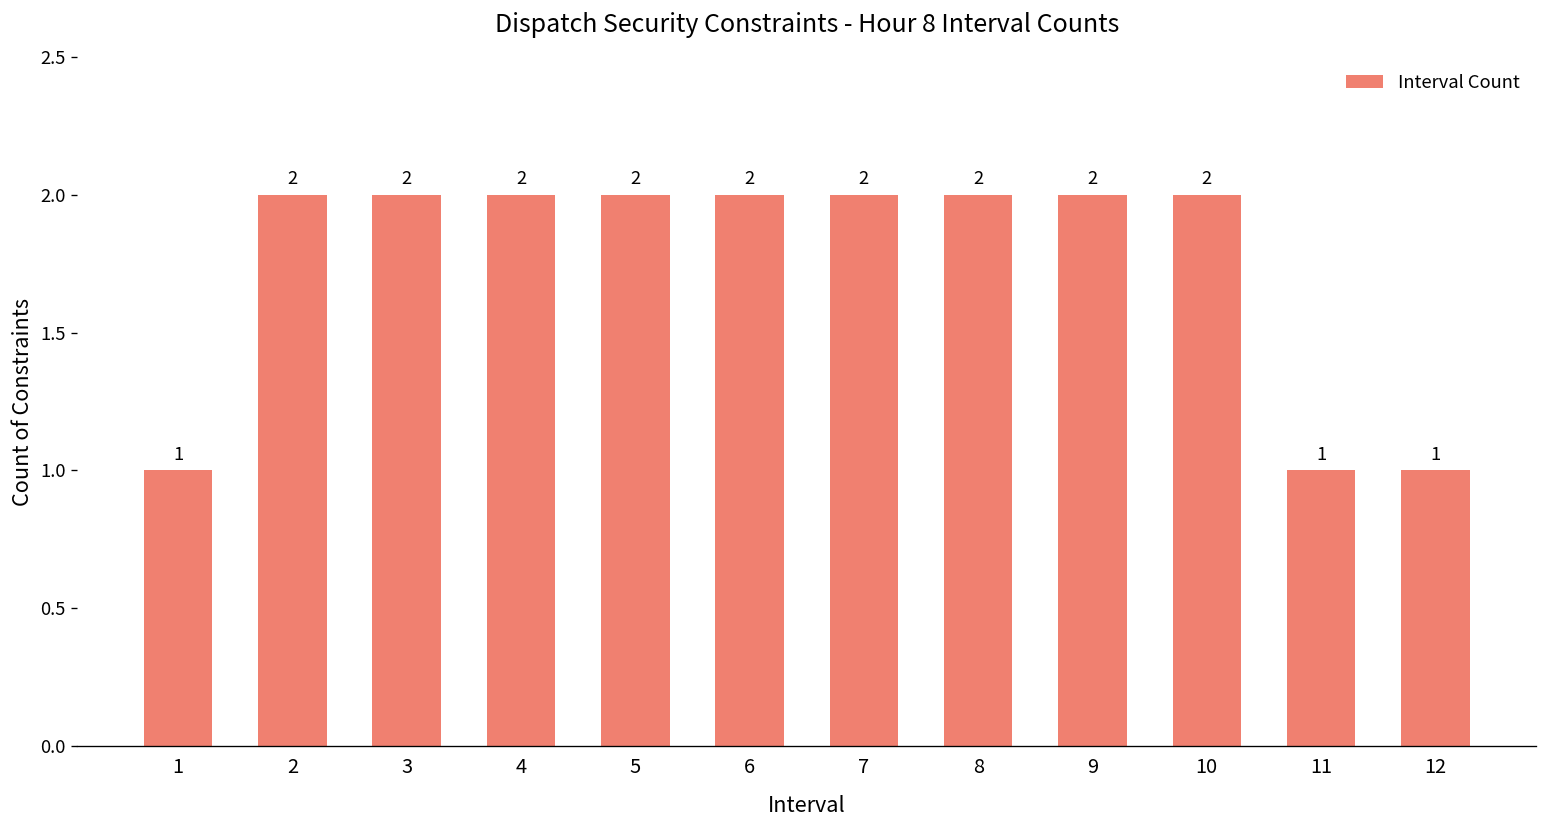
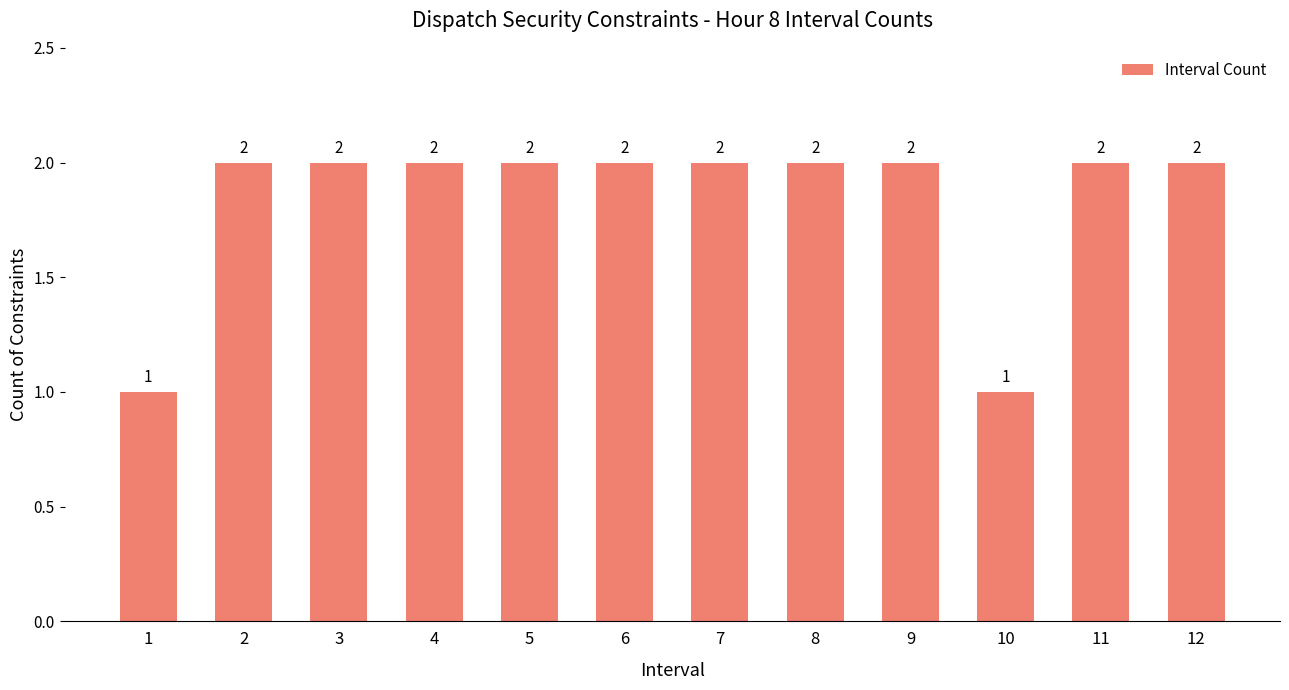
  {
    "1": 1,
    "2": 2,
    "3": 2,
    "4": 2,
    "5": 2,
    "6": 2,
    "7": 2,
    "8": 2,
    "9": 2,
-   "10": 2,
-   "11": 1,
-   "12": 1
+   "10": 1,
+   "11": 2,
+   "12": 2
  }
